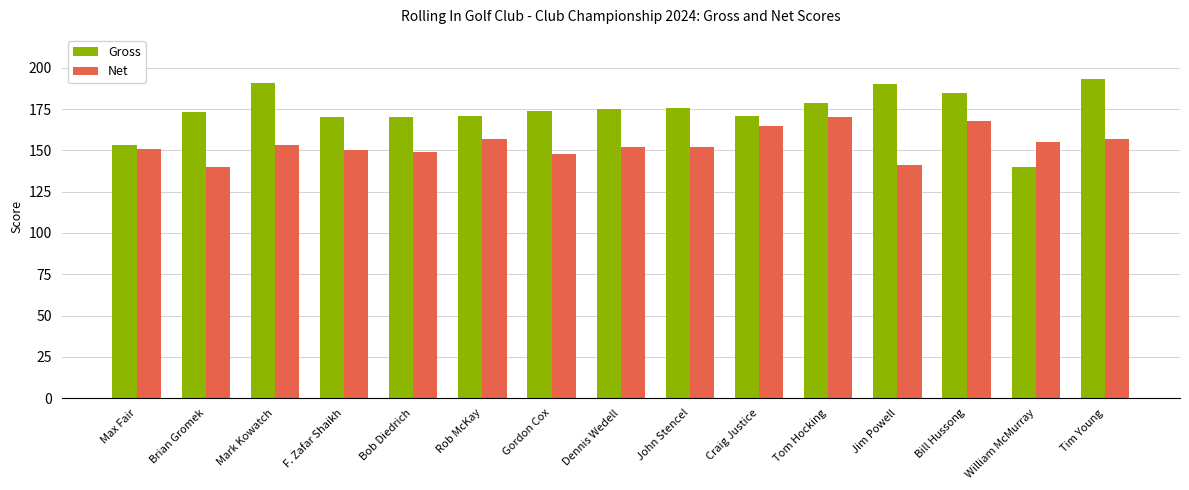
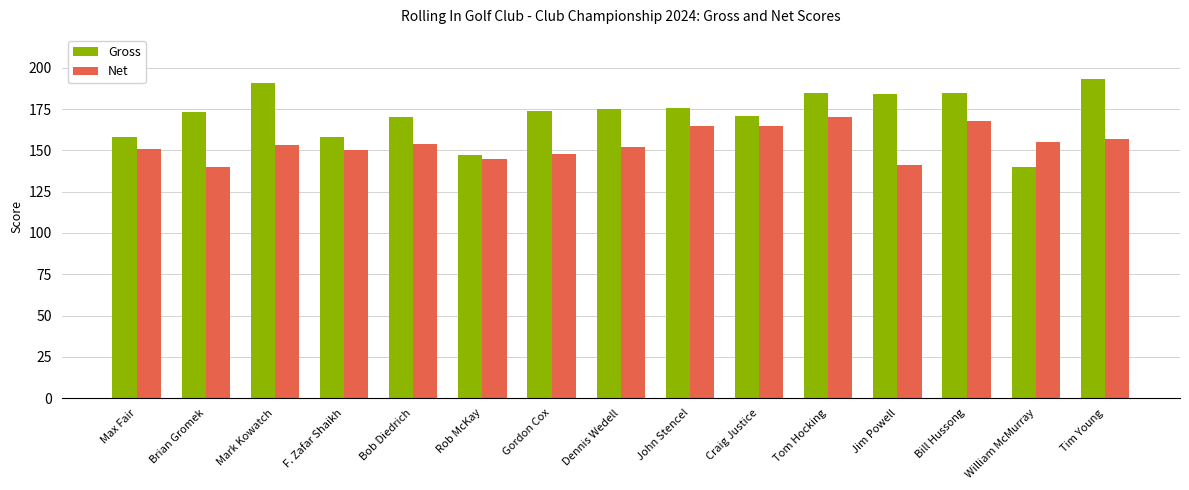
  {
    "Gross": {
-     "Max Fair": 153,
+     "Max Fair": 158,
      "Brian Gromek": 173,
      "Mark Kowatch": 191,
-     "F. Zafar Shaikh": 170,
+     "F. Zafar Shaikh": 158,
      "Bob Diedrich": 170,
-     "Rob McKay": 171,
+     "Rob McKay": 147,
      "Gordon Cox": 174,
      "Dennis Wedell": 175,
      "John Stencel": 176,
      "Craig Justice": 171,
-     "Tom Hocking": 179,
-     "Jim Powell": 190,
+     "Tom Hocking": 185,
+     "Jim Powell": 184,
      "Bill Hussong": 185,
      "William McMurray": 140,
      "Tim Young": 193
    },
    "Net": {
      "Max Fair": 151,
      "Brian Gromek": 140,
      "Mark Kowatch": 153,
      "F. Zafar Shaikh": 150,
-     "Bob Diedrich": 149,
-     "Rob McKay": 157,
+     "Bob Diedrich": 154,
+     "Rob McKay": 145,
      "Gordon Cox": 148,
      "Dennis Wedell": 152,
-     "John Stencel": 152,
+     "John Stencel": 165,
      "Craig Justice": 165,
      "Tom Hocking": 170,
      "Jim Powell": 141,
      "Bill Hussong": 168,
      "William McMurray": 155,
      "Tim Young": 157
    }
  }
